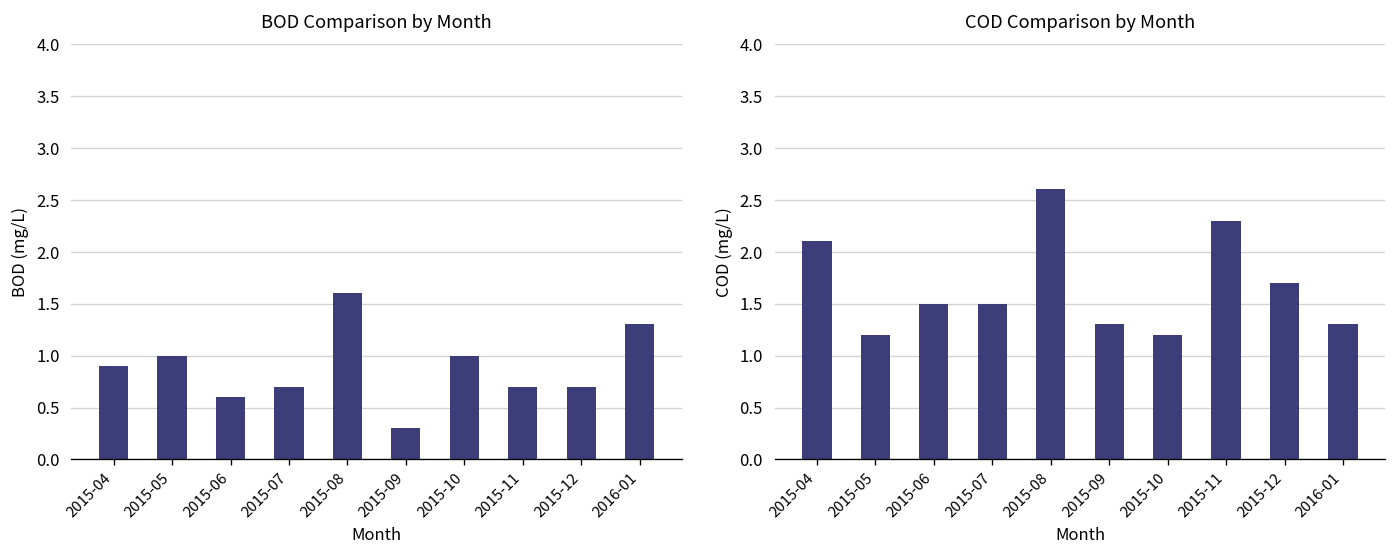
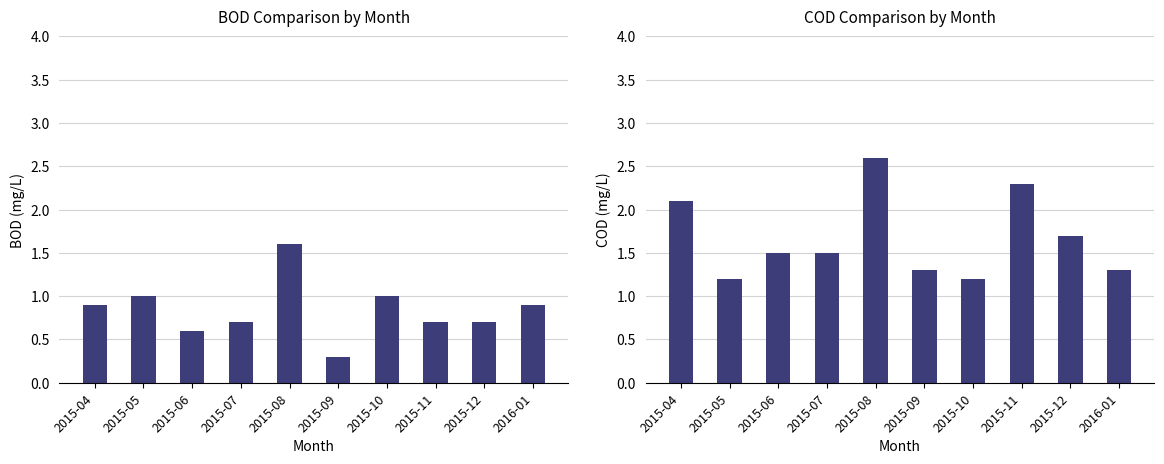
  {
    "BOD Comparison by Month": {
      "2015-04": 0.9,
      "2015-05": 1.0,
      "2015-06": 0.6,
      "2015-07": 0.7,
      "2015-08": 1.6,
      "2015-09": 0.3,
      "2015-10": 1.0,
      "2015-11": 0.7,
      "2015-12": 0.7,
-     "2016-01": 1.3
+     "2016-01": 0.9
    },
    "COD Comparison by Month": {
      "2015-04": 2.1,
      "2015-05": 1.2,
      "2015-06": 1.5,
      "2015-07": 1.5,
      "2015-08": 2.6,
      "2015-09": 1.3,
      "2015-10": 1.2,
      "2015-11": 2.3,
      "2015-12": 1.7,
      "2016-01": 1.3
    }
  }
